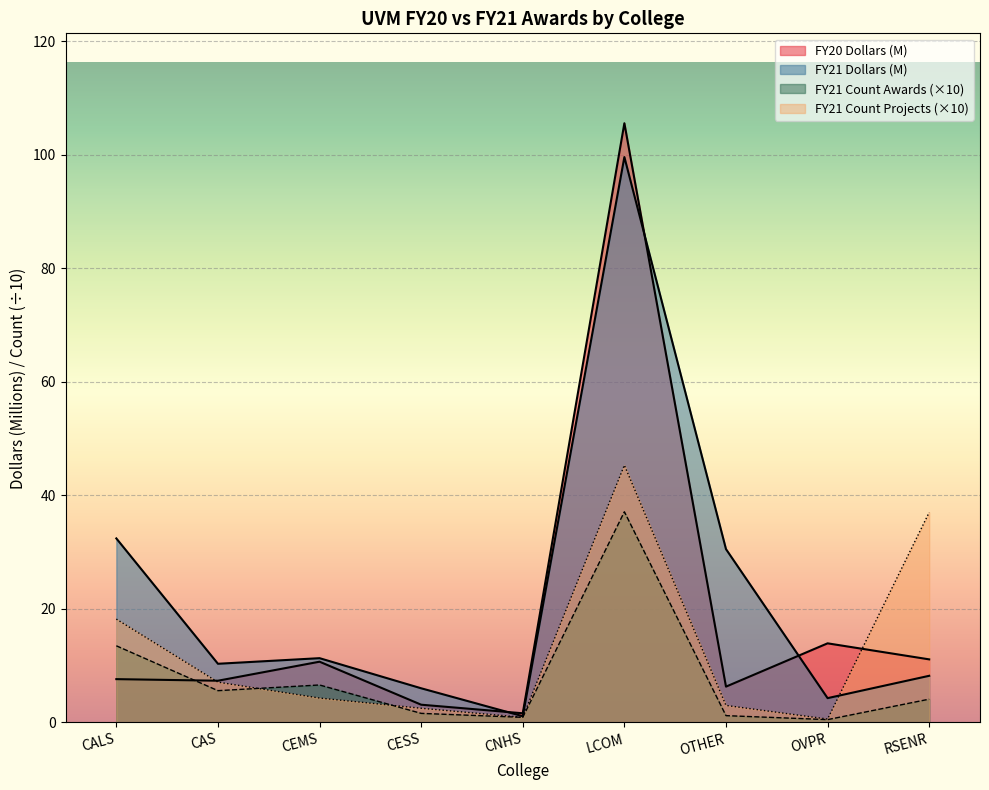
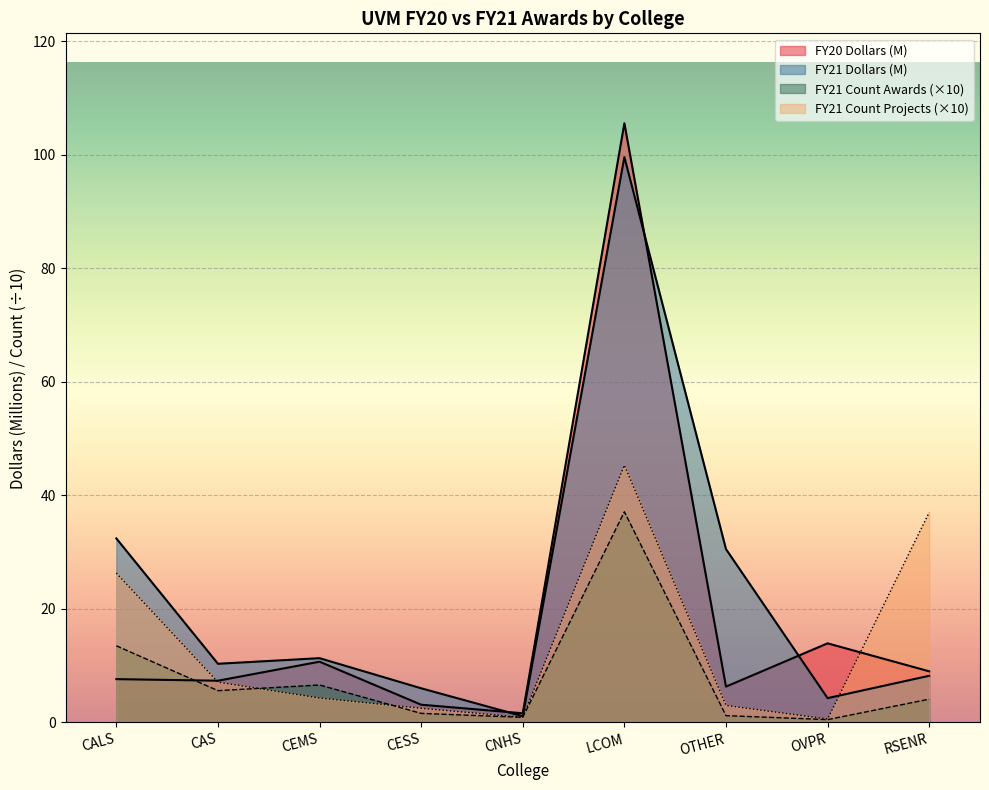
  {
    "FY20 Dollars (M)": {
      "CALS": 8,
      "CEMS": 11,
      "CESS": 3,
      "CNHS": 2,
      "LCOM": 106,
      "OTHER": 6,
      "OVPR": 14,
-     "RSENR": 11
+     "RSENR": 9
    },
    "FY21 Count Projects (×10)": {
-     "CALS": 18,
+     "CALS": 26,
      "CEMS": 4,
      "CESS": 3,
      "LCOM": 45,
      "OTHER": 3,
      "RSENR": 37
    }
  }
